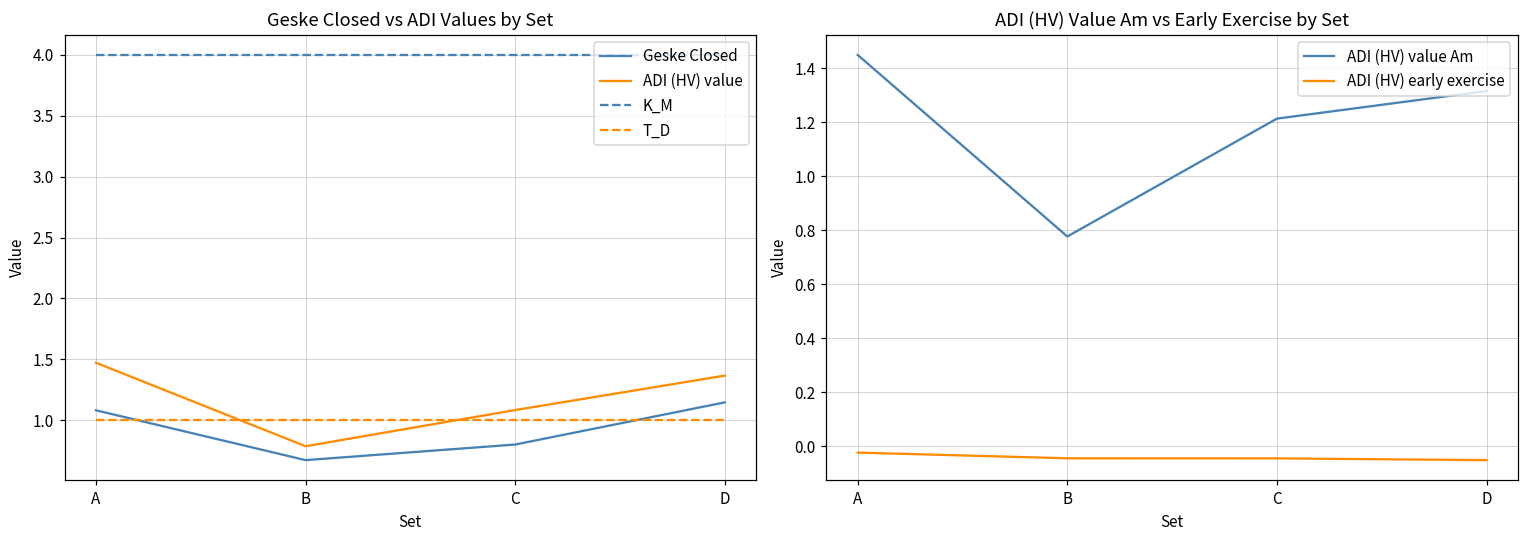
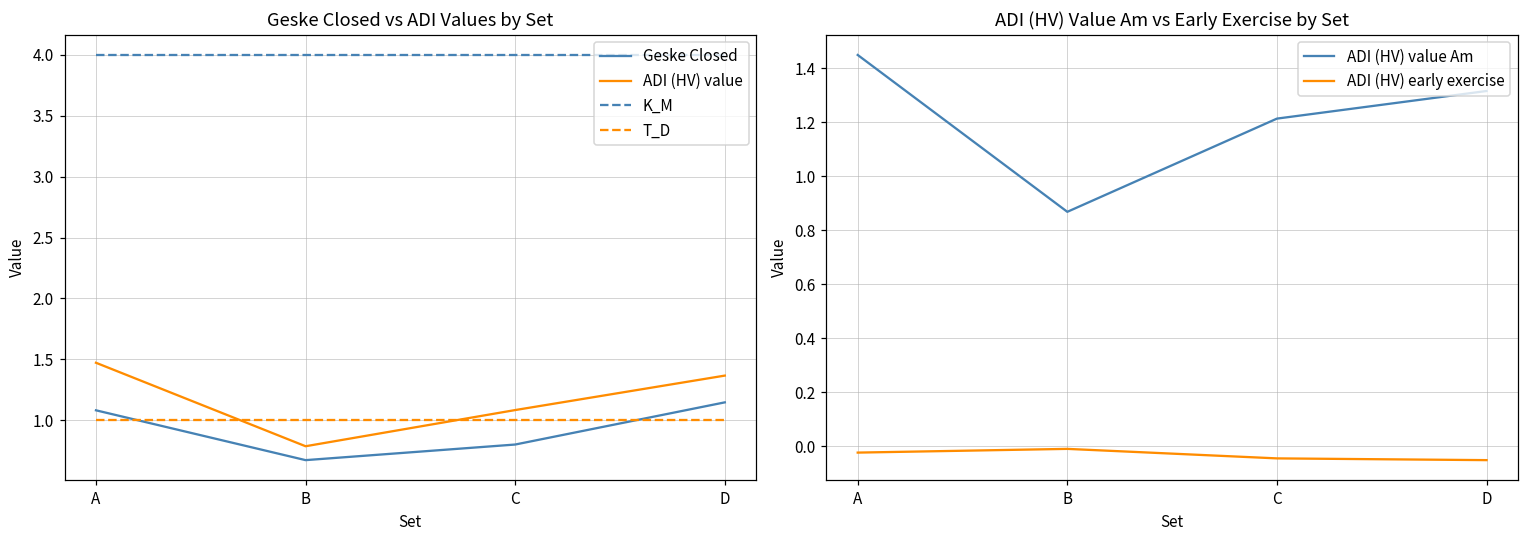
  {
    "ADI (HV) Value Am vs Early Exercise by Set": {
      "ADI (HV) value Am": {
        "A": 1.45,
-       "B": 0.78,
+       "B": 0.87,
        "C": 1.21
      },
      "ADI (HV) early exercise": {
        "A": -0.02,
-       "B": -0.04,
+       "B": -0.01,
        "C": -0.04,
        "D": -0.05
      }
    }
  }
